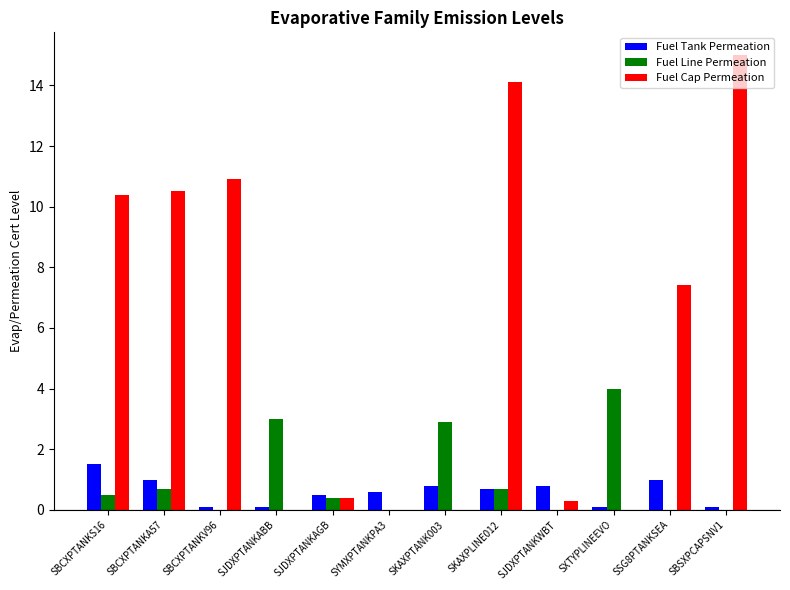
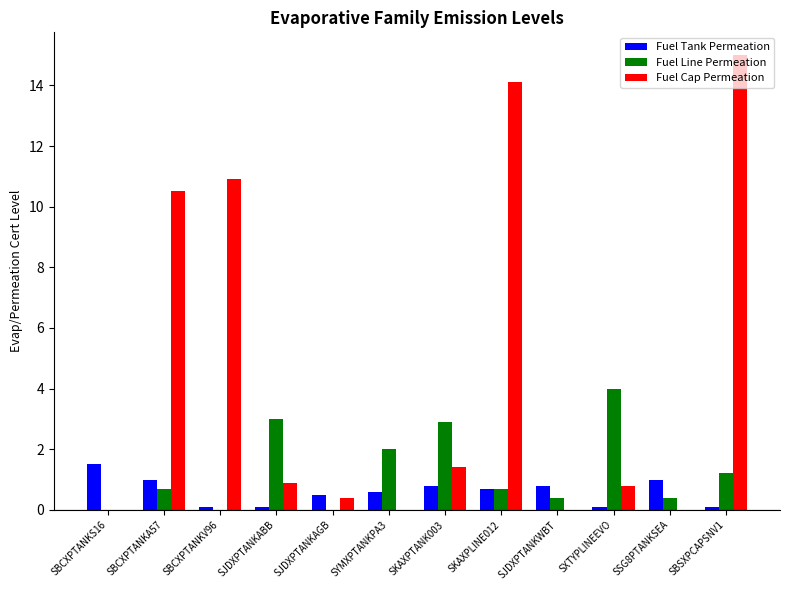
  {
    "Fuel Tank Permeation": {
      "SBCXPTANKS16": 1.5,
      "SBCXPTANKA57": 1.0,
      "SBCXPTANKV96": 0.1,
      "SJDXPTANKABB": 0.1,
      "SJDXPTANKAGB": 0.5,
      "SYMXPTANKPA3": 0.6,
      "SKAXPTANK003": 0.8,
      "SKAXPLINE012": 0.7,
      "SJDXPTANKWBT": 0.8,
      "SXTYPLINEEVO": 0.1,
      "SSG8PTANKSEA": 1.0,
      "SBSXPCAPSNV1": 0.1
    },
    "Fuel Line Permeation": {
-     "SBCXPTANKS16": 0.5,
+     "SBCXPTANKS16": 0.0,
      "SBCXPTANKA57": 0.7,
      "SBCXPTANKV96": 0.0,
      "SJDXPTANKABB": 3.0,
-     "SJDXPTANKAGB": 0.4,
-     "SYMXPTANKPA3": 0,
+     "SJDXPTANKAGB": 0.0,
+     "SYMXPTANKPA3": 2,
      "SKAXPTANK003": 2.9,
      "SKAXPLINE012": 0.7,
-     "SJDXPTANKWBT": 0.0,
+     "SJDXPTANKWBT": 0.4,
      "SXTYPLINEEVO": 4.0,
-     "SSG8PTANKSEA": 0.0,
-     "SBSXPCAPSNV1": 0.0
+     "SSG8PTANKSEA": 0.4,
+     "SBSXPCAPSNV1": 1.2
    },
    "Fuel Cap Permeation": {
-     "SBCXPTANKS16": 10.4,
+     "SBCXPTANKS16": 0.0,
      "SBCXPTANKA57": 10.5,
      "SBCXPTANKV96": 10.9,
-     "SJDXPTANKABB": 0.0,
+     "SJDXPTANKABB": 0.9,
      "SJDXPTANKAGB": 0.4,
      "SYMXPTANKPA3": 0.0,
-     "SKAXPTANK003": 0.0,
+     "SKAXPTANK003": 1.4,
      "SKAXPLINE012": 14.1,
-     "SJDXPTANKWBT": 0.3,
-     "SXTYPLINEEVO": 0.0,
-     "SSG8PTANKSEA": 7.4
+     "SJDXPTANKWBT": 0.0,
+     "SXTYPLINEEVO": 0.8,
+     "SSG8PTANKSEA": 0.0
    }
  }
